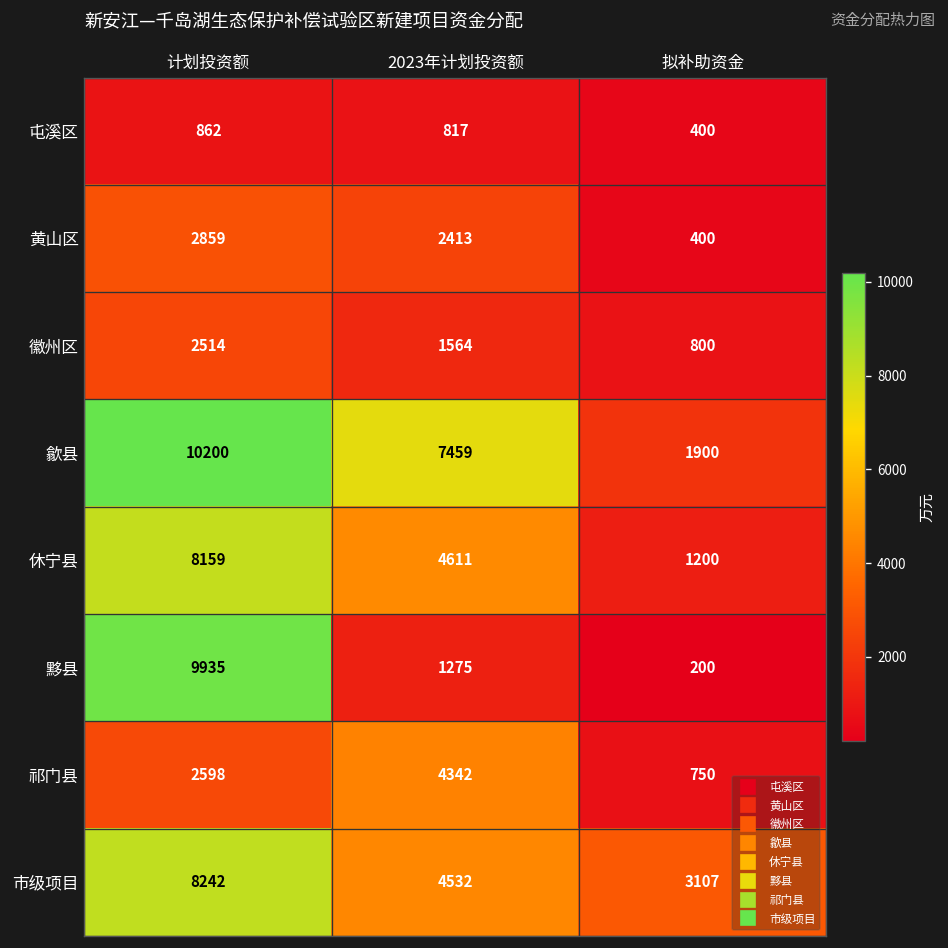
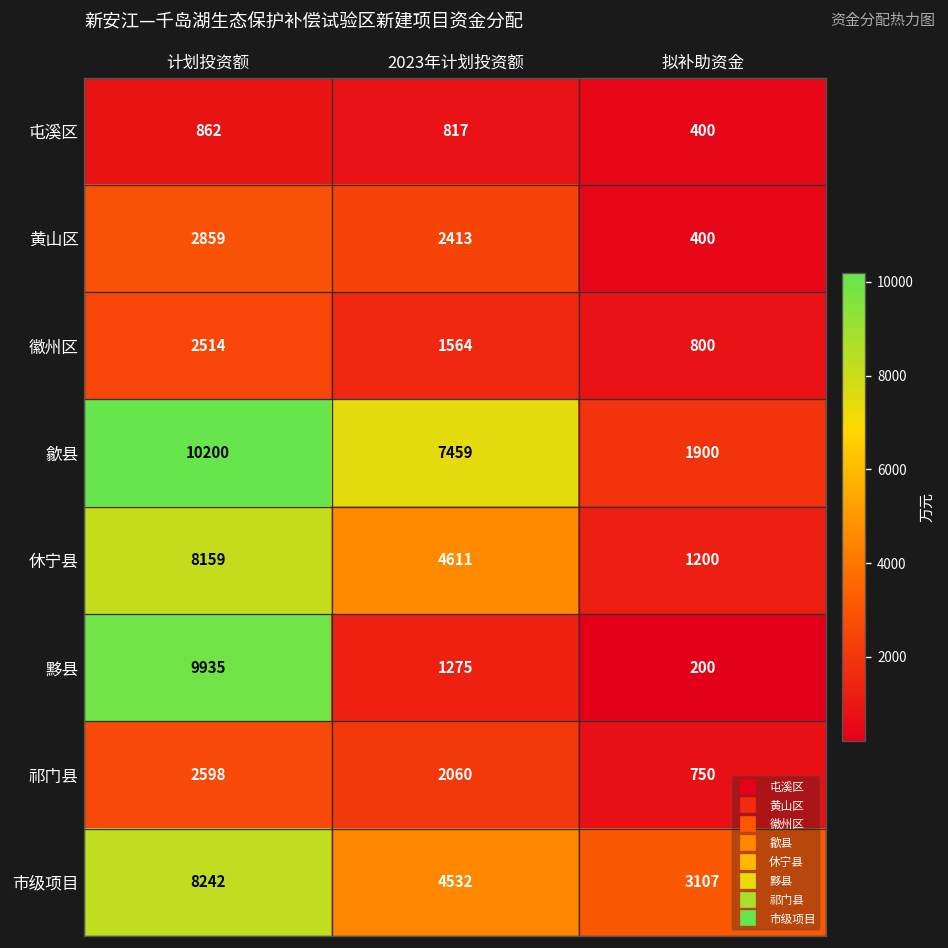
  {
    "屯溪区": {
      "计划投资额": 862,
      "2023年计划投资额": 817,
      "拟补助资金": 400
    },
    "黄山区": {
      "计划投资额": 2859,
      "2023年计划投资额": 2413,
      "拟补助资金": 400
    },
    "徽州区": {
      "计划投资额": 2514,
      "2023年计划投资额": 1564,
      "拟补助资金": 800
    },
    "歙县": {
      "计划投资额": 10200,
      "2023年计划投资额": 7459,
      "拟补助资金": 1900
    },
    "休宁县": {
      "计划投资额": 8159,
      "2023年计划投资额": 4611,
      "拟补助资金": 1200
    },
    "黟县": {
      "计划投资额": 9935,
      "2023年计划投资额": 1275,
      "拟补助资金": 200
    },
    "祁门县": {
      "计划投资额": 2598,
-     "2023年计划投资额": 4342,
+     "2023年计划投资额": 2060,
      "拟补助资金": 750
    },
    "市级项目": {
      "计划投资额": 8242,
      "2023年计划投资额": 4532,
      "拟补助资金": 3107
    }
  }
